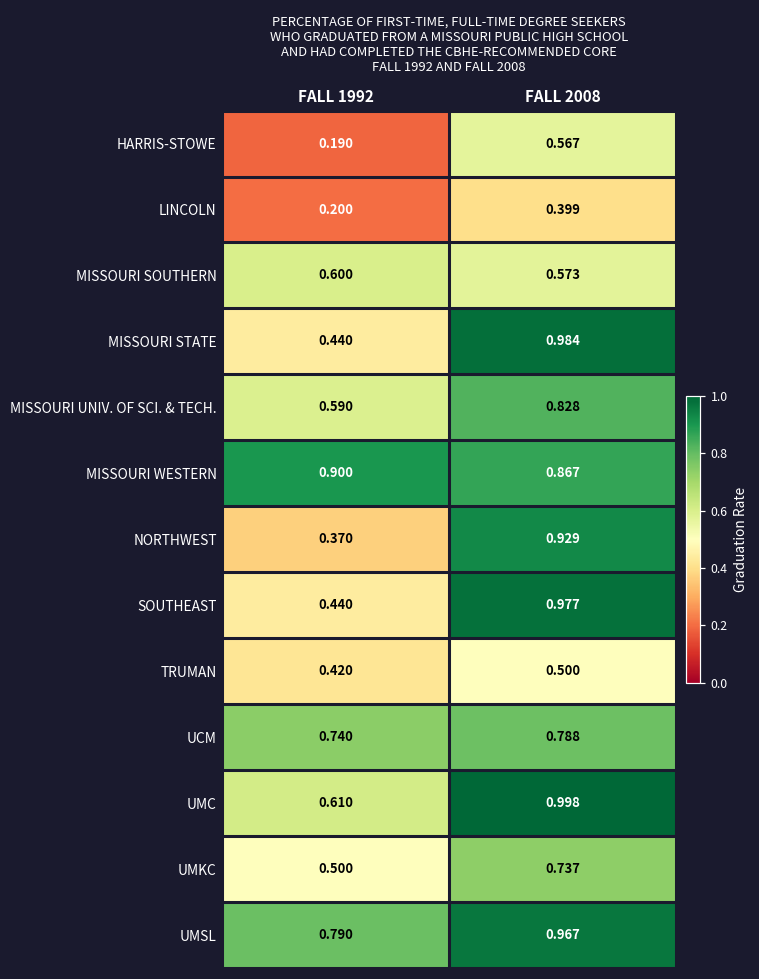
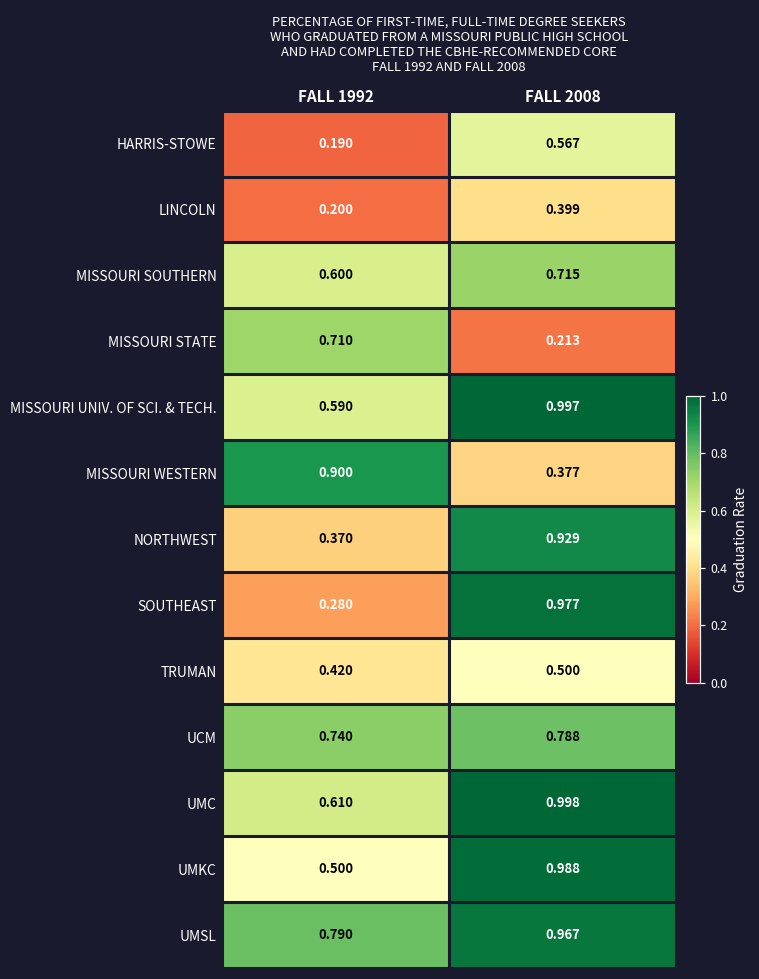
  {
    "HARRIS-STOWE": {
      "FALL 1992": 0.190,
      "FALL 2008": 0.567
    },
    "LINCOLN": {
      "FALL 1992": 0.200,
      "FALL 2008": 0.399
    },
    "MISSOURI SOUTHERN": {
      "FALL 1992": 0.600,
-     "FALL 2008": 0.573
+     "FALL 2008": 0.715
    },
    "MISSOURI STATE": {
-     "FALL 1992": 0.440,
-     "FALL 2008": 0.984
+     "FALL 1992": 0.710,
+     "FALL 2008": 0.213
    },
    "MISSOURI UNIV. OF SCI. & TECH.": {
      "FALL 1992": 0.590,
-     "FALL 2008": 0.828
+     "FALL 2008": 0.997
    },
    "MISSOURI WESTERN": {
      "FALL 1992": 0.900,
-     "FALL 2008": 0.867
+     "FALL 2008": 0.377
    },
    "NORTHWEST": {
      "FALL 1992": 0.370,
      "FALL 2008": 0.929
    },
    "SOUTHEAST": {
-     "FALL 1992": 0.440,
+     "FALL 1992": 0.280,
      "FALL 2008": 0.977
    },
    "TRUMAN": {
      "FALL 1992": 0.420,
      "FALL 2008": 0.500
    },
    "UCM": {
      "FALL 1992": 0.740,
      "FALL 2008": 0.788
    },
    "UMC": {
      "FALL 1992": 0.610,
      "FALL 2008": 0.998
    },
    "UMKC": {
      "FALL 1992": 0.500,
-     "FALL 2008": 0.737
+     "FALL 2008": 0.988
    },
    "UMSL": {
      "FALL 1992": 0.790,
      "FALL 2008": 0.967
    }
  }
